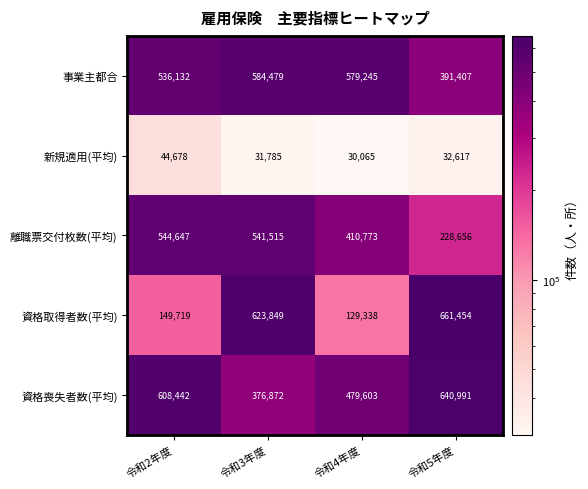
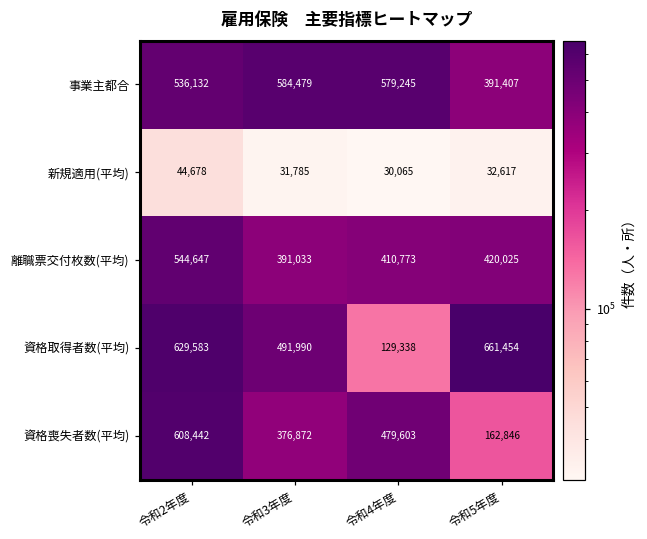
  {
    "事業主都合": {
      "令和2年度": "536,132",
      "令和3年度": "584,479",
      "令和4年度": "579,245",
      "令和5年度": "391,407"
    },
    "新規適用(平均)": {
      "令和2年度": "44,678",
      "令和3年度": "31,785",
      "令和4年度": "30,065",
      "令和5年度": "32,617"
    },
    "離職票交付枚数(平均)": {
      "令和2年度": "544,647",
-     "令和3年度": "541,515",
+     "令和3年度": "391,033",
      "令和4年度": "410,773",
-     "令和5年度": "228,656"
+     "令和5年度": "420,025"
    },
    "資格取得者数(平均)": {
-     "令和2年度": "149,719",
-     "令和3年度": "623,849",
+     "令和2年度": "629,583",
+     "令和3年度": "491,990",
      "令和4年度": "129,338",
      "令和5年度": "661,454"
    },
    "資格喪失者数(平均)": {
      "令和2年度": "608,442",
      "令和3年度": "376,872",
      "令和4年度": "479,603",
-     "令和5年度": "640,991"
+     "令和5年度": "162,846"
    }
  }
